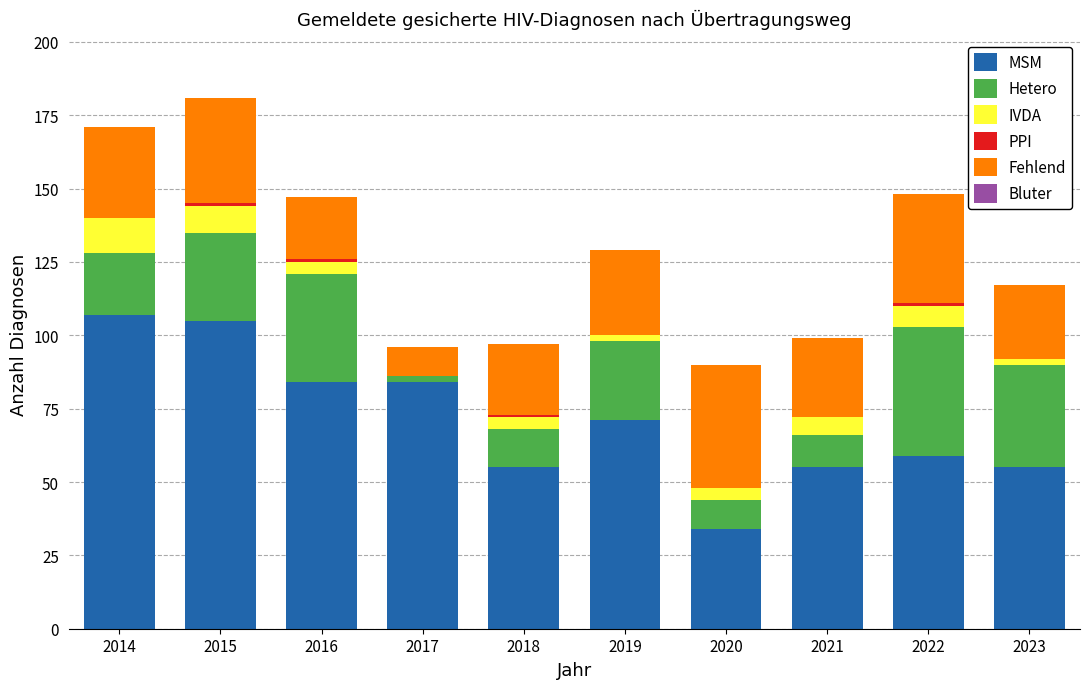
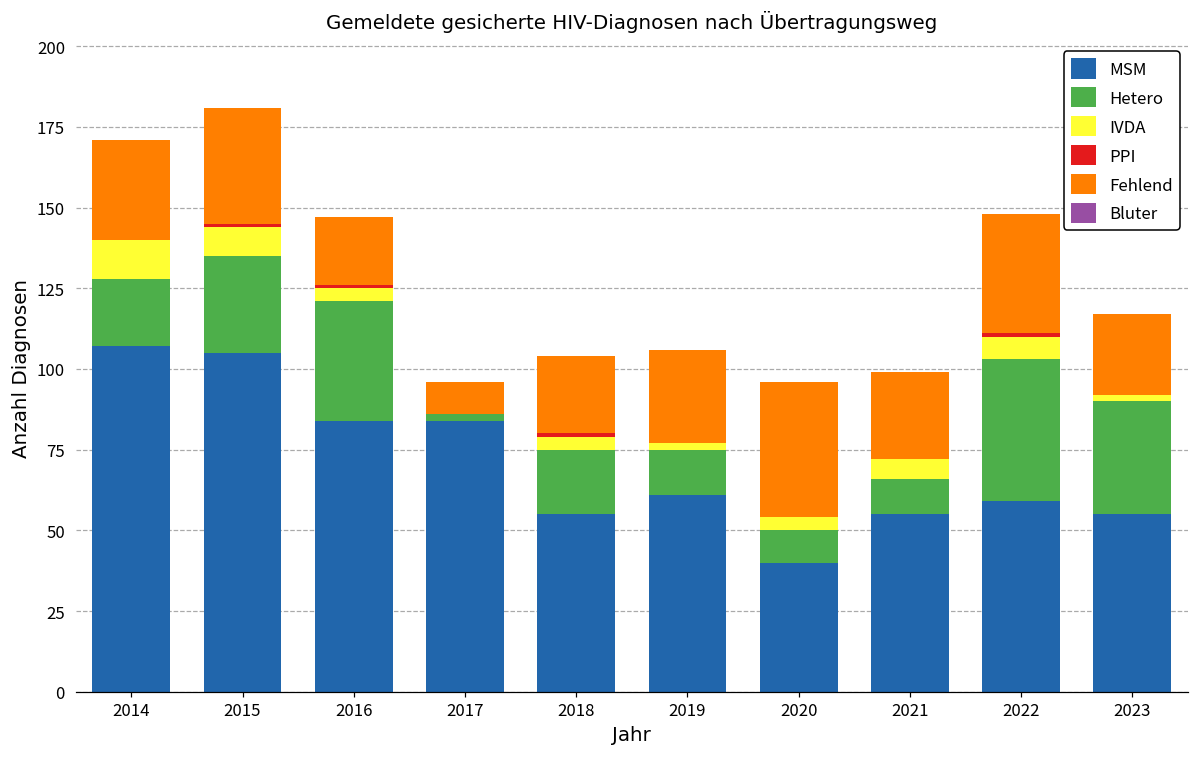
  {
    "MSM": {
      "2014": 107,
      "2015": 105,
      "2016": 84,
      "2017": 84,
      "2018": 55,
-     "2019": 71,
-     "2020": 34,
+     "2019": 61,
+     "2020": 40,
      "2021": 55,
      "2022": 59,
      "2023": 55
    },
    "Hetero": {
      "2014": 21,
      "2015": 30,
      "2016": 37,
      "2017": 2,
-     "2018": 13,
-     "2019": 27,
+     "2018": 20,
+     "2019": 14,
      "2020": 10,
      "2021": 11,
      "2022": 44,
      "2023": 35
    },
    "IVDA": {
      "2014": 12,
      "2015": 9,
      "2016": 4,
      "2017": 0,
      "2018": 4,
      "2019": 2,
      "2020": 4,
      "2021": 6,
      "2022": 7,
      "2023": 2
    },
    "PPI": {
      "2014": 0,
      "2015": 1,
      "2016": 1,
      "2017": 0,
      "2018": 1,
      "2019": 0,
      "2020": 0,
      "2021": 0,
      "2022": 1,
      "2023": 0
    }
  }
